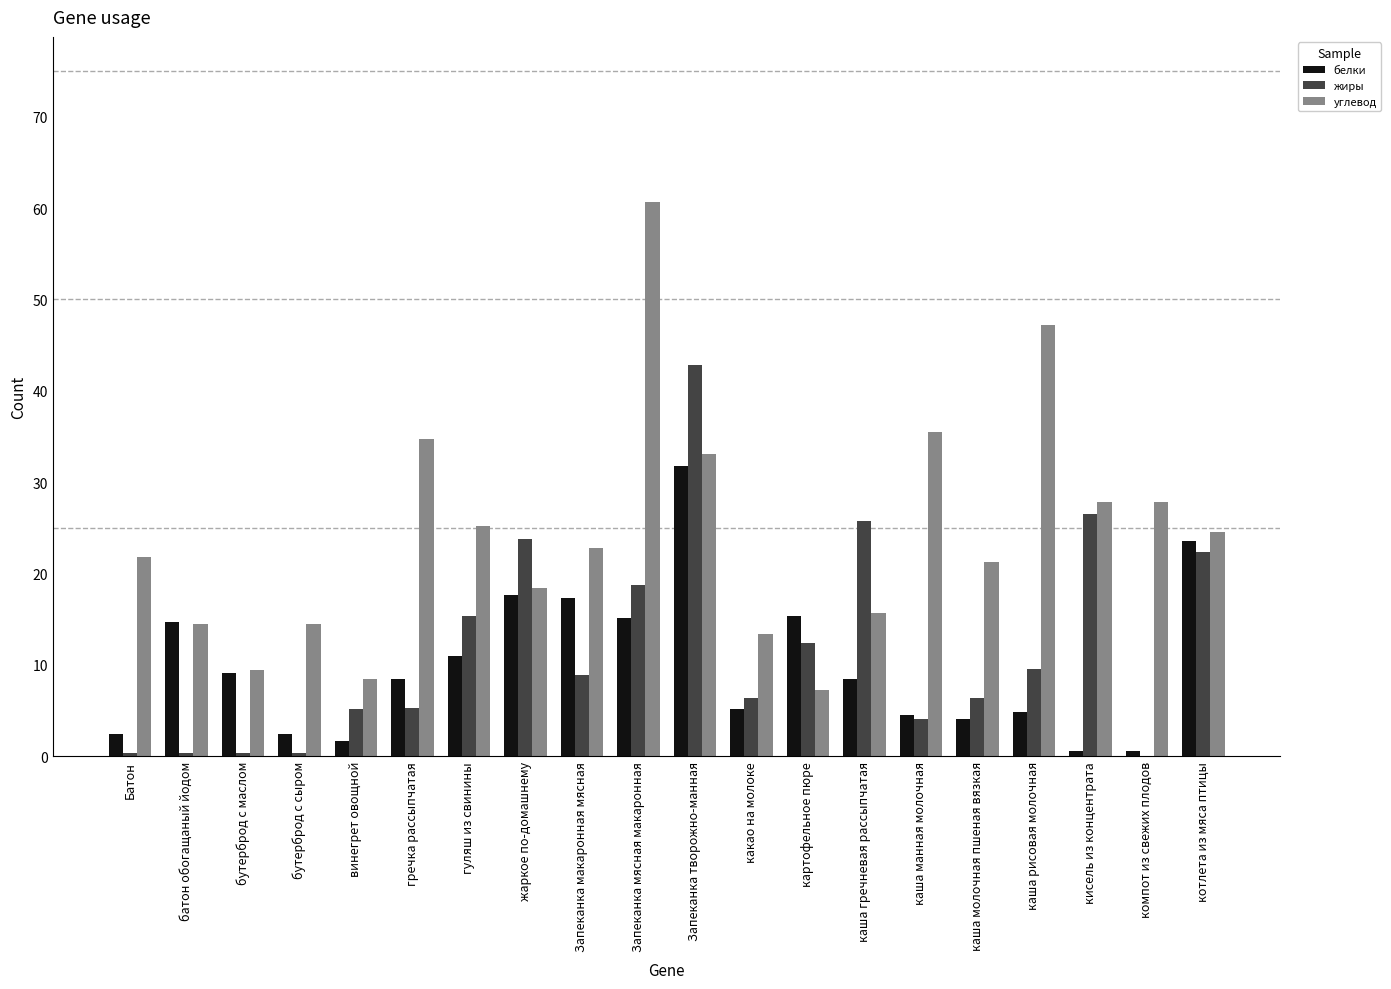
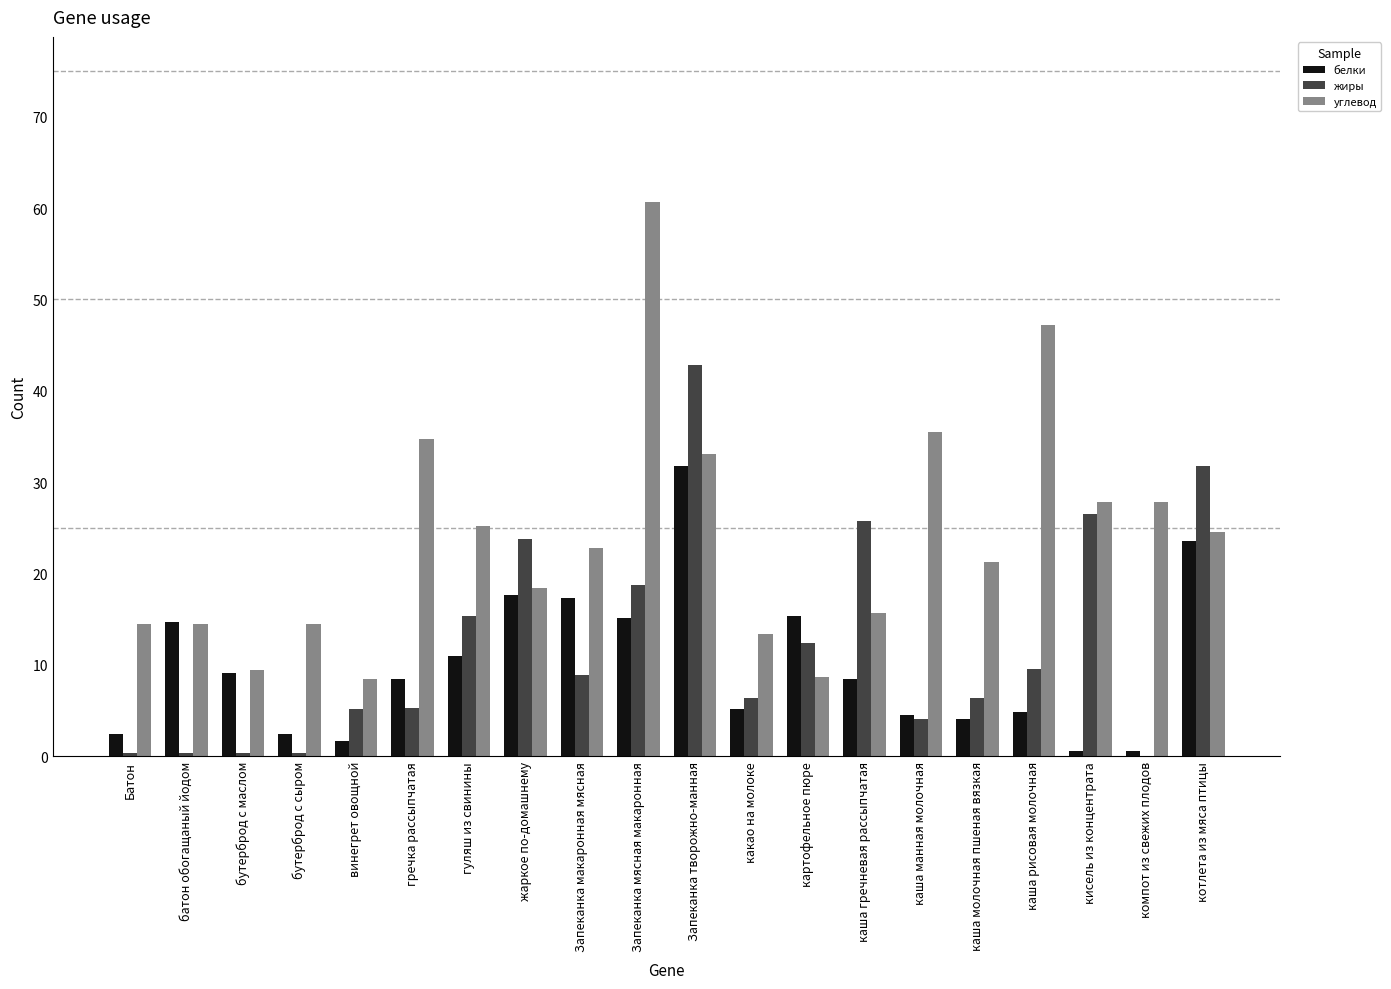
  {
    "белки": {
      "Батон": 2,
      "батон обогащаный йодом": 15,
      "бутерброд с маслом": 9,
      "бутерброд с сыром": 2,
      "винегрет овощной": 2,
      "гречка рассыпчатая": 8,
      "гуляш из свинины": 11,
      "жаркое по-домашнему": 18,
      "Запеканка макаронная мясная": 17,
      "Запеканка мясная макаронная": 15,
      "Запеканка творожно-манная": 32,
      "какао на молоке": 5,
      "картофельное пюре": 15,
      "каша гречневая рассыпчатая": 8,
      "каша манная молочная": 5,
      "каша молочная пшеная вязкая": 4,
      "каша рисовая молочная": 5,
      "кисель из концентрата": 1,
      "компот из свежих плодов": 1,
      "котлета из мяса птицы": 24
    },
    "жиры": {
      "Батон": 0,
      "батон обогащаный йодом": 0,
      "бутерброд с маслом": 0,
      "бутерброд с сыром": 0,
      "винегрет овощной": 5,
      "гречка рассыпчатая": 5,
      "гуляш из свинины": 15,
      "жаркое по-домашнему": 24,
      "Запеканка макаронная мясная": 9,
      "Запеканка мясная макаронная": 19,
      "Запеканка творожно-манная": 43,
      "какао на молоке": 6,
      "картофельное пюре": 12,
      "каша гречневая рассыпчатая": 26,
      "каша манная молочная": 4,
      "каша молочная пшеная вязкая": 6,
      "каша рисовая молочная": 9,
      "кисель из концентрата": 27,
      "компот из свежих плодов": 0,
-     "котлета из мяса птицы": 22
+     "котлета из мяса птицы": 32
    },
    "углевод": {
-     "Батон": 22,
+     "Батон": 14,
      "батон обогащаный йодом": 14,
      "бутерброд с маслом": 9,
      "бутерброд с сыром": 14,
      "винегрет овощной": 8,
      "гречка рассыпчатая": 35,
      "гуляш из свинины": 25,
      "жаркое по-домашнему": 18,
      "Запеканка макаронная мясная": 23,
      "Запеканка мясная макаронная": 61,
      "Запеканка творожно-манная": 33,
      "какао на молоке": 13,
-     "картофельное пюре": 7,
+     "картофельное пюре": 9,
      "каша гречневая рассыпчатая": 16,
      "каша манная молочная": 35,
      "каша молочная пшеная вязкая": 21,
      "каша рисовая молочная": 47,
      "кисель из концентрата": 28,
      "компот из свежих плодов": 28,
      "котлета из мяса птицы": 24
    }
  }
